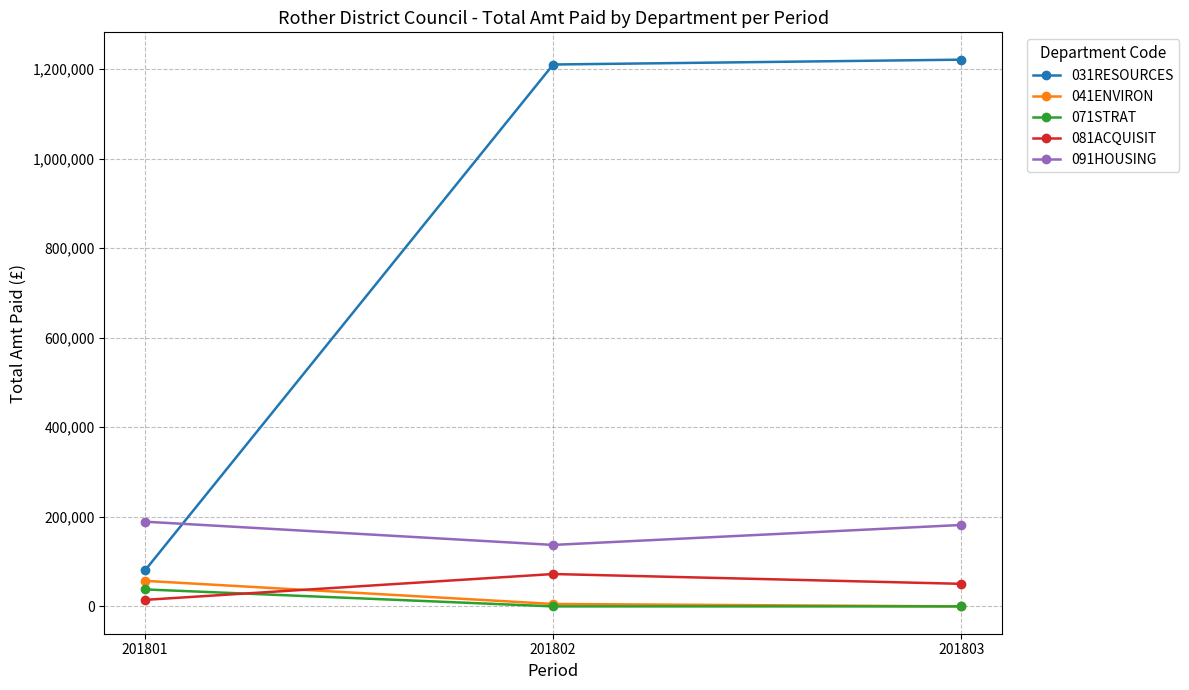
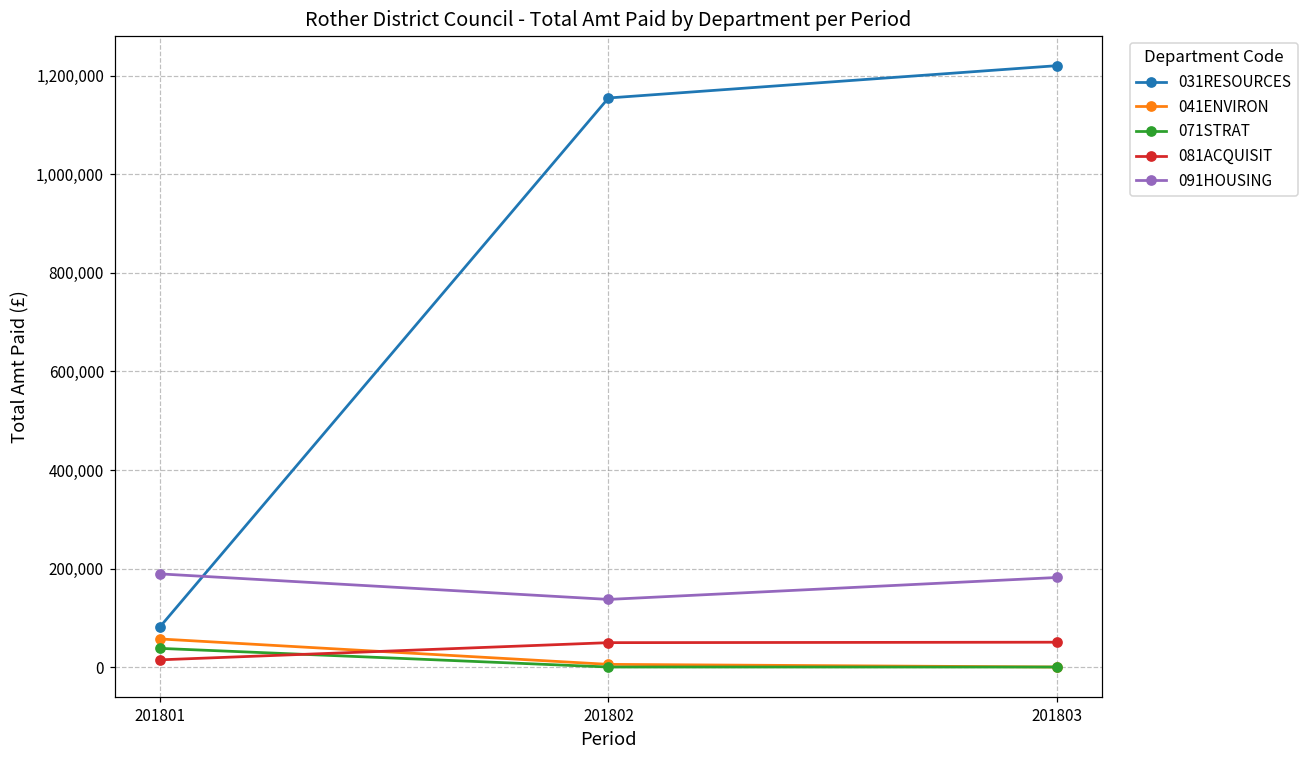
  {
    "031RESOURCES": {
      "201801": "80,000",
-     "201802": "1,210,000",
+     "201802": "1,160,000",
      "201803": "1,220,000"
    },
    "041ENVIRON": {
      "201801": "60,000"
    },
    "071STRAT": {
      "201801": "40,000"
    },
    "081ACQUISIT": {
      "201801": "10,000",
-     "201802": "70,000",
+     "201802": "50,000",
      "201803": "50,000"
    },
    "091HOUSING": {
      "201801": "190,000",
      "201802": "140,000",
      "201803": "180,000"
    }
  }
